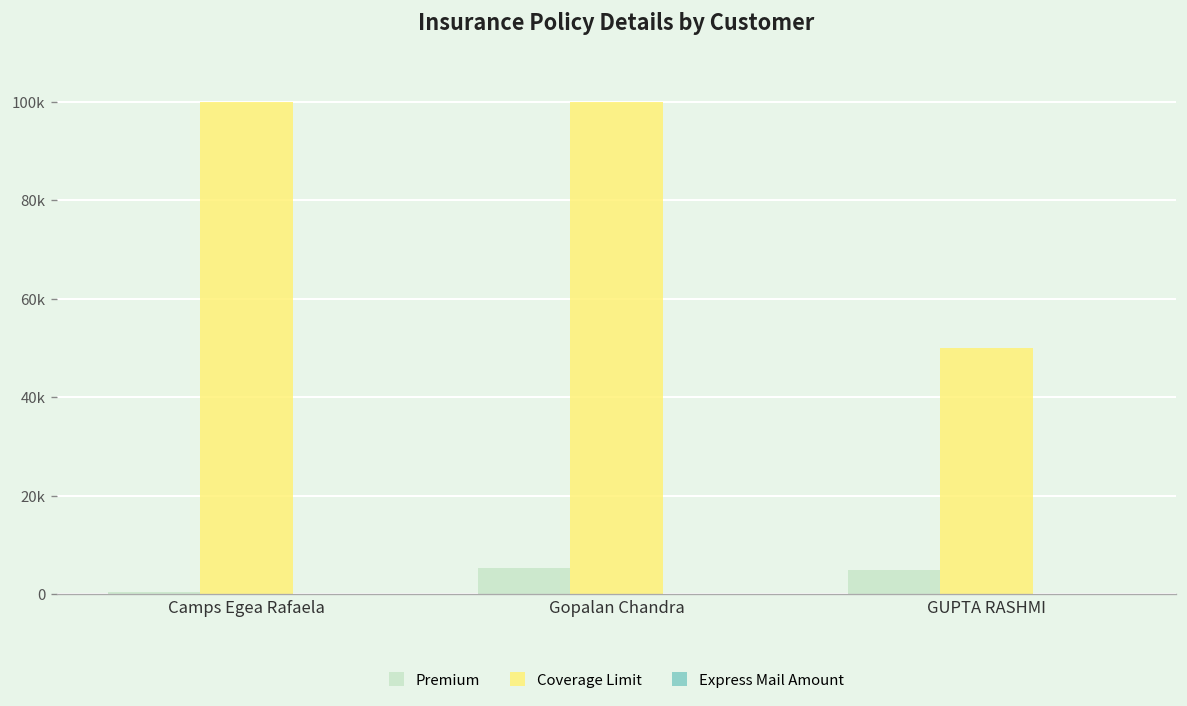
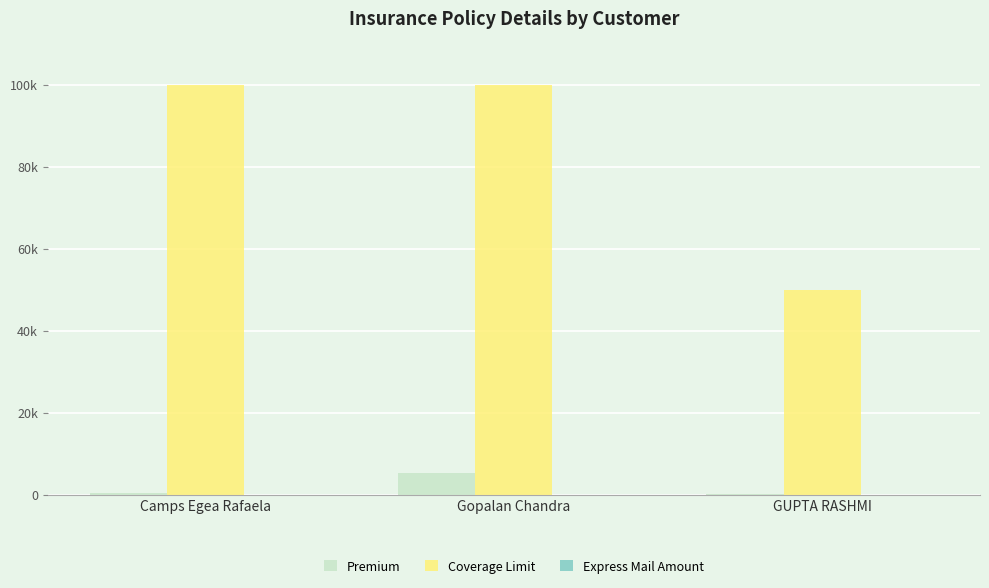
  {
    "Premium": {
      "Gopalan Chandra": 5000,
-     "GUPTA RASHMI": 5000
+     "GUPTA RASHMI": 0
    },
    "Coverage Limit": {
      "Camps Egea Rafaela": 100000,
      "Gopalan Chandra": 100000,
      "GUPTA RASHMI": 50000
    },
    "Express Mail Amount": {
      "Camps Egea Rafaela": 0,
      "Gopalan Chandra": 0,
      "GUPTA RASHMI": 0
    }
  }
